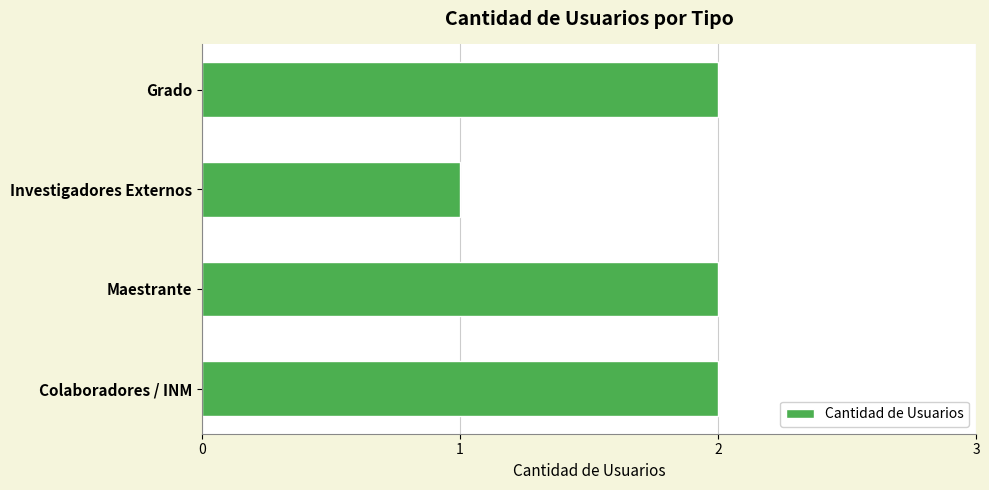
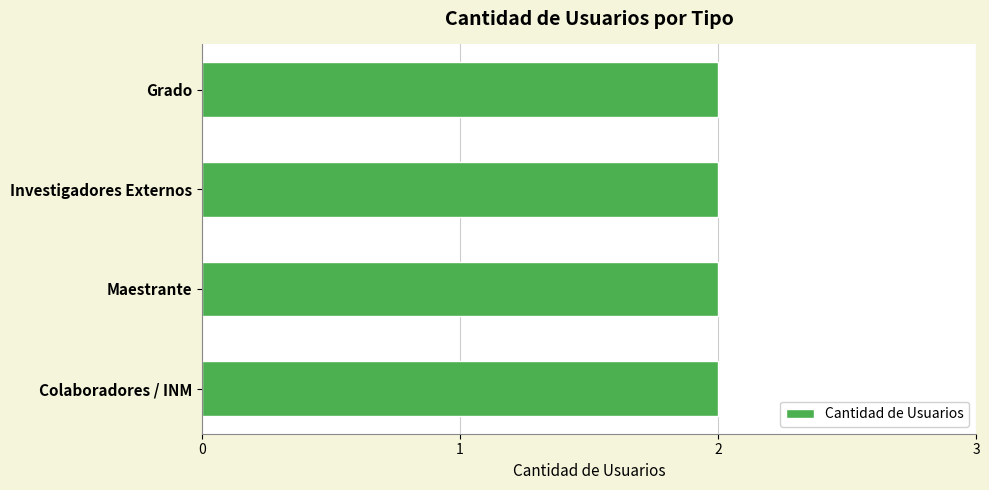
  {
    "Grado": 2,
-   "Investigadores Externos": 1,
+   "Investigadores Externos": 2,
    "Maestrante": 2,
    "Colaboradores / INM": 2
  }
